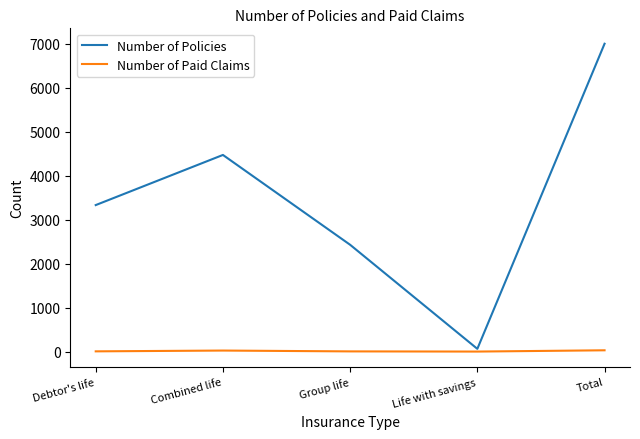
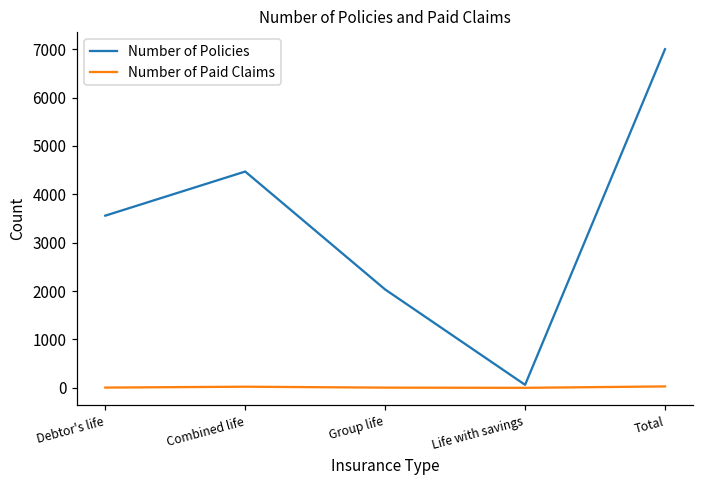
  {
    "Number of Policies": {
-     "Debtor's life": 3300,
+     "Debtor's life": 3600,
      "Combined life": 4500,
-     "Group life": 2400,
+     "Group life": 2000,
      "Life with savings": 100,
      "Total": 7000
    },
    "Number of Paid Claims": {
      "Debtor's life": 0,
      "Combined life": 0,
      "Group life": 0,
      "Life with savings": 0,
      "Total": 0
    }
  }
